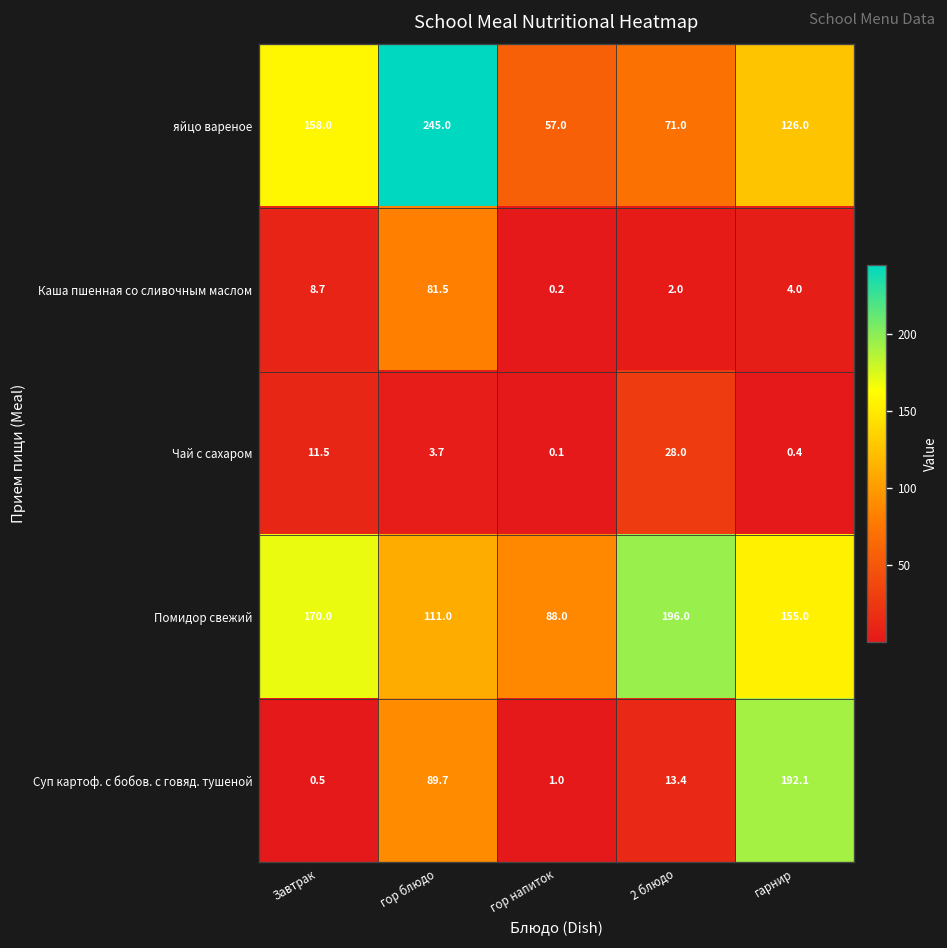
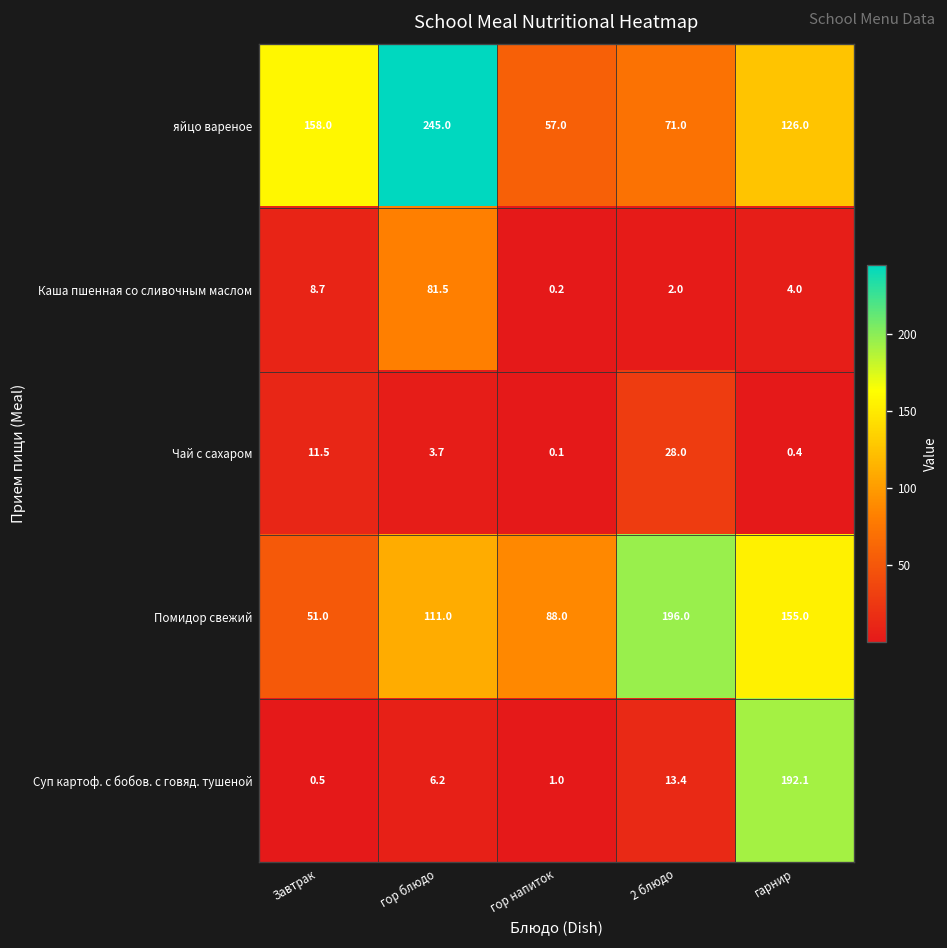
  {
    "яйцо вареное": {
      "Завтрак": 158.0,
      "гор блюдо": 245.0,
      "гор напиток": 57.0,
      "2 блюдо": 71.0,
      "гарнир": 126.0
    },
    "Каша пшенная со сливочным маслом": {
      "Завтрак": 8.7,
      "гор блюдо": 81.5,
      "гор напиток": 0.2,
      "2 блюдо": 2.0,
      "гарнир": 4.0
    },
    "Чай с сахаром": {
      "Завтрак": 11.5,
      "гор блюдо": 3.7,
      "гор напиток": 0.1,
      "2 блюдо": 28.0,
      "гарнир": 0.4
    },
    "Помидор свежий": {
-     "Завтрак": 170.0,
+     "Завтрак": 51.0,
      "гор блюдо": 111.0,
      "гор напиток": 88.0,
      "2 блюдо": 196.0,
      "гарнир": 155.0
    },
    "Суп картоф. с бобов. с говяд. тушеной": {
      "Завтрак": 0.5,
-     "гор блюдо": 89.7,
+     "гор блюдо": 6.2,
      "гор напиток": 1.0,
      "2 блюдо": 13.4,
      "гарнир": 192.1
    }
  }
